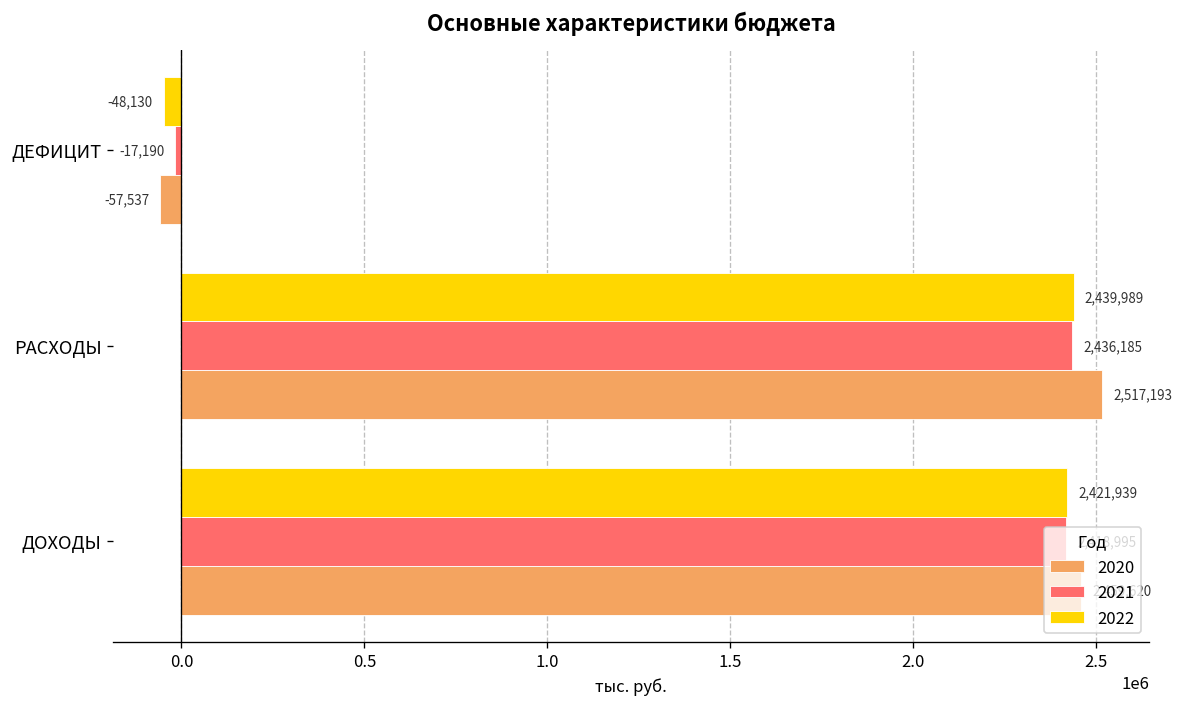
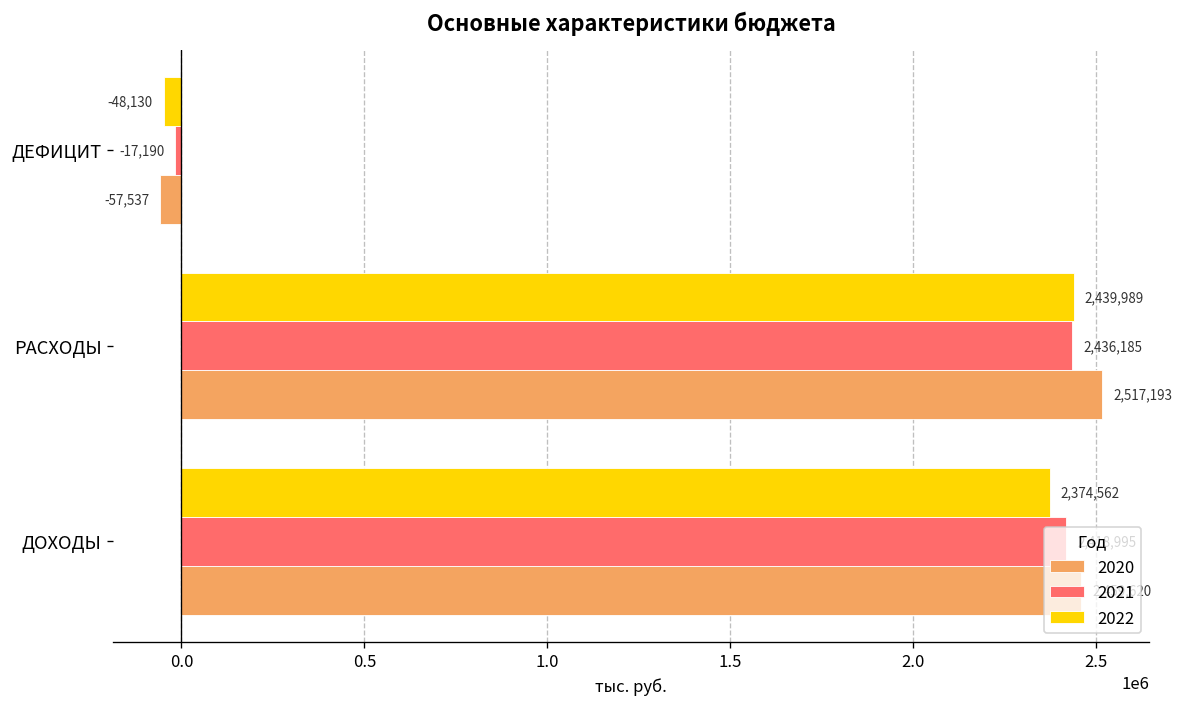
  {
    "2022": {
      "ДЕФИЦИТ": "-48,130",
      "РАСХОДЫ": "2,439,989",
-     "ДОХОДЫ": "2,421,939"
+     "ДОХОДЫ": "2,374,562"
    }
  }
